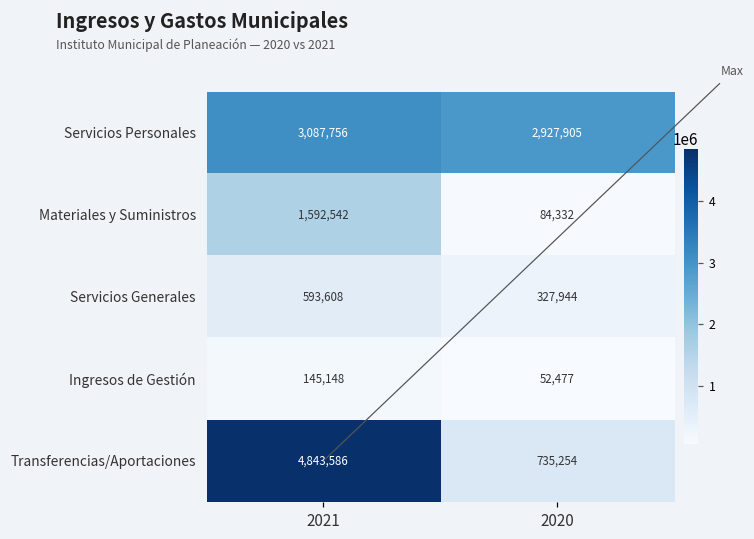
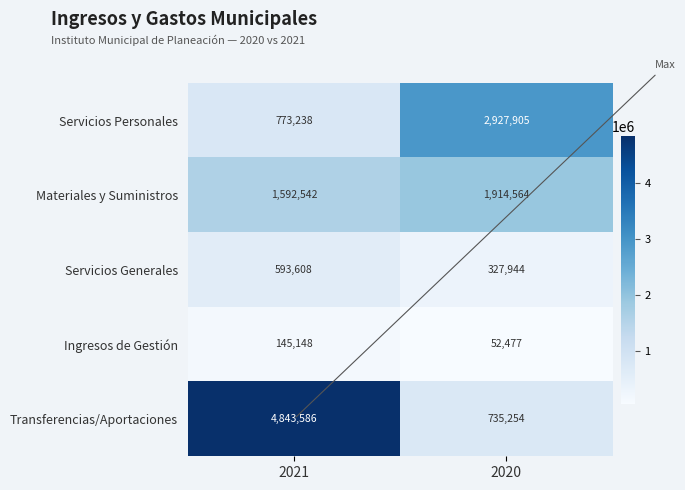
  {
    "Servicios Personales": {
-     "2021": "3,087,756"
+     "2021": "773,238"
    },
    "Materiales y Suministros": {
-     "2020": "84,332"
+     "2020": "1,914,564"
    },
    "Transferencias/Aportaciones": {
      "2021": "4,843,586"
    }
  }
